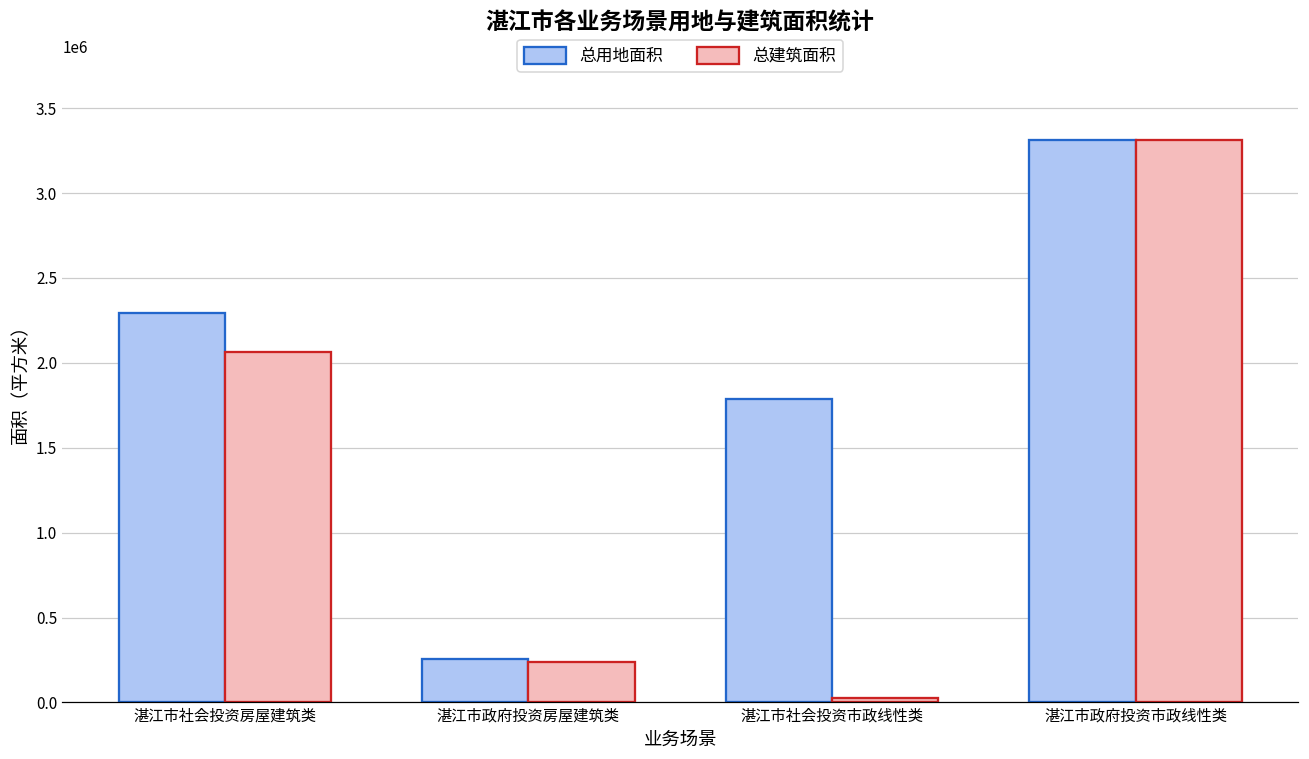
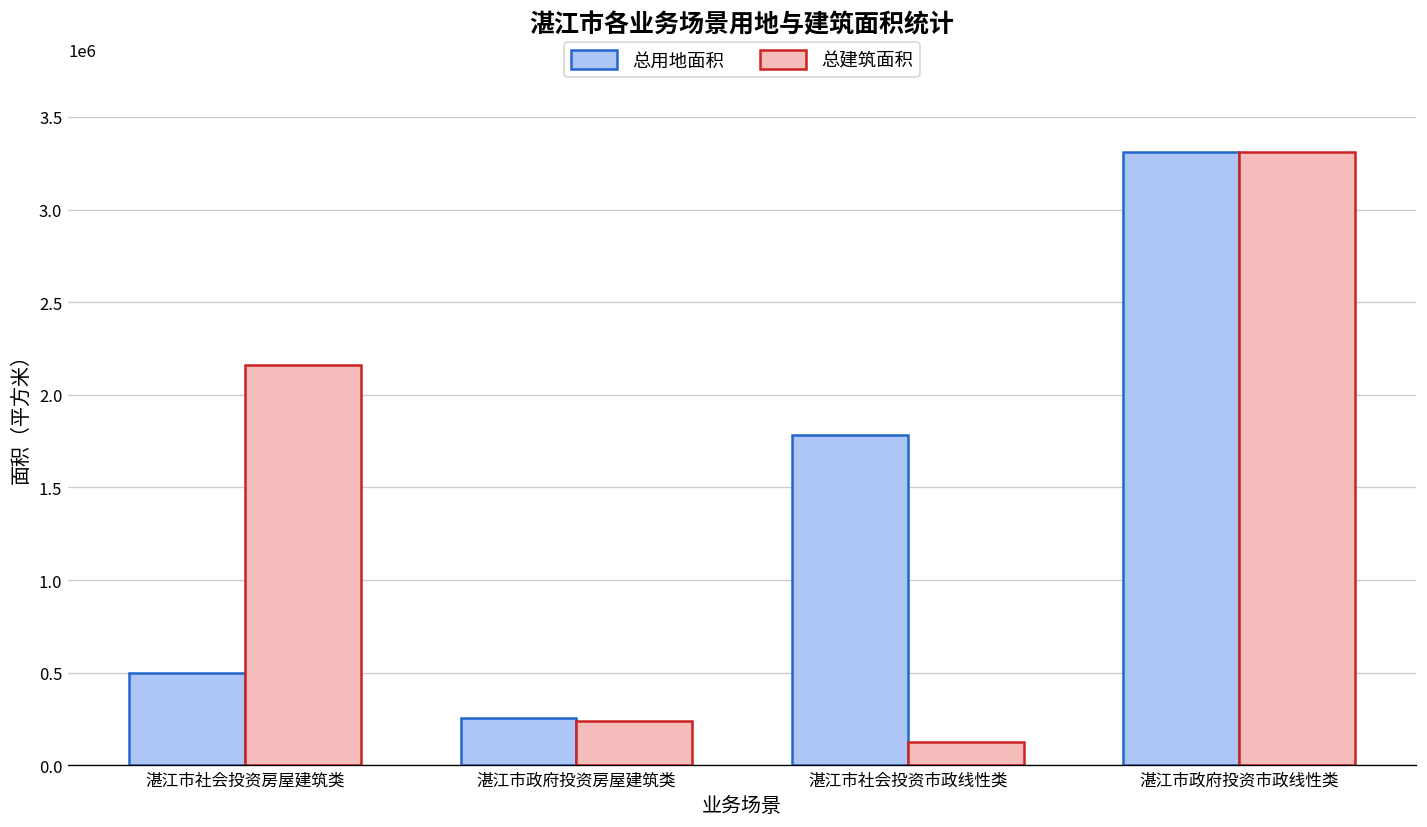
  {
    "总用地面积": {
-     "湛江市社会投资房屋建筑类": 2290000,
+     "湛江市社会投资房屋建筑类": 500000,
      "湛江市政府投资房屋建筑类": 260000,
      "湛江市社会投资市政线性类": 1790000,
      "湛江市政府投资市政线性类": 3310000
    },
    "总建筑面积": {
-     "湛江市社会投资房屋建筑类": 2070000,
+     "湛江市社会投资房屋建筑类": 2160000,
      "湛江市政府投资房屋建筑类": 240000,
-     "湛江市社会投资市政线性类": 30000,
+     "湛江市社会投资市政线性类": 130000,
      "湛江市政府投资市政线性类": 3310000
    }
  }
